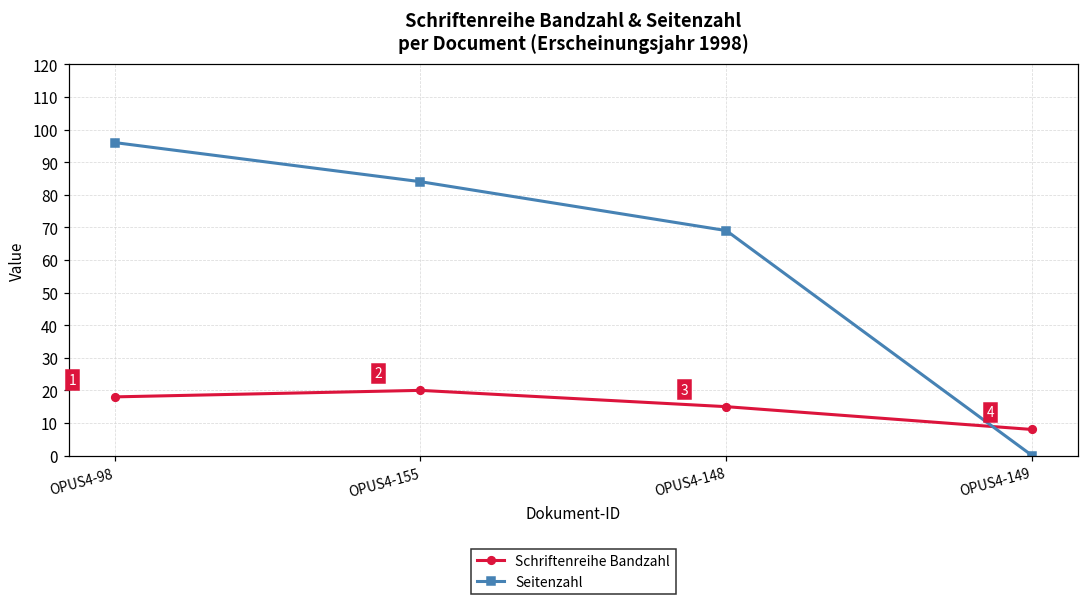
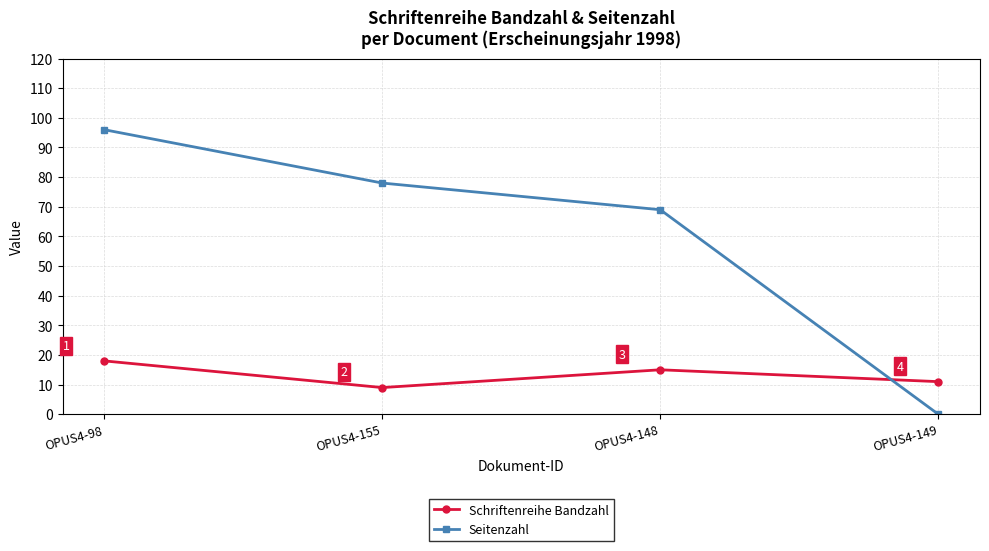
  {
    "Schriftenreihe Bandzahl": {
      "OPUS4-98": 18,
-     "OPUS4-155": 20,
+     "OPUS4-155": 9,
      "OPUS4-148": 15,
-     "OPUS4-149": 8
+     "OPUS4-149": 11
    },
    "Seitenzahl": {
      "OPUS4-98": 96,
-     "OPUS4-155": 84,
+     "OPUS4-155": 78,
      "OPUS4-148": 69,
      "OPUS4-149": 0
    }
  }
